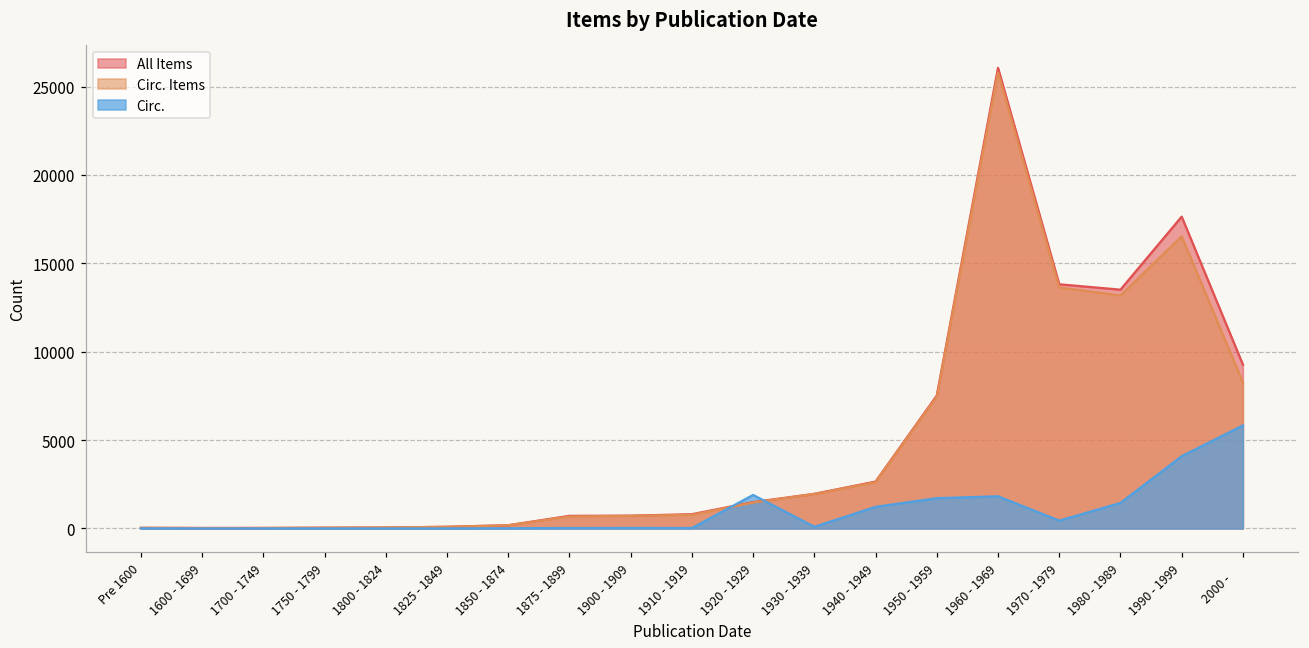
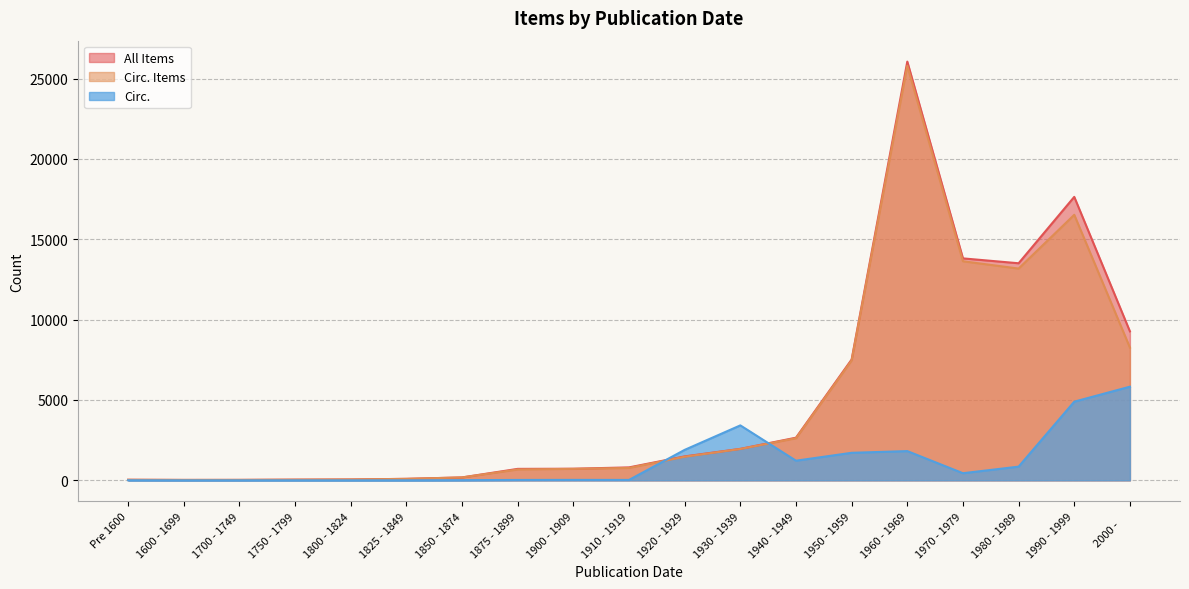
  {
    "Circ.": {
      "1850 - 1874": 0,
      "1875 - 1899": 0,
      "1900 - 1909": 0,
      "1910 - 1919": 0,
      "1920 - 1929": 1900,
-     "1930 - 1939": 100,
+     "1930 - 1939": 3400,
      "1940 - 1949": 1200,
      "1950 - 1959": 1700,
      "1960 - 1969": 1800,
      "1970 - 1979": 400,
-     "1980 - 1989": 1400,
-     "1990 - 1999": 4100,
+     "1980 - 1989": 900,
+     "1990 - 1999": 4900,
      "2000 -": 5800
    }
  }
